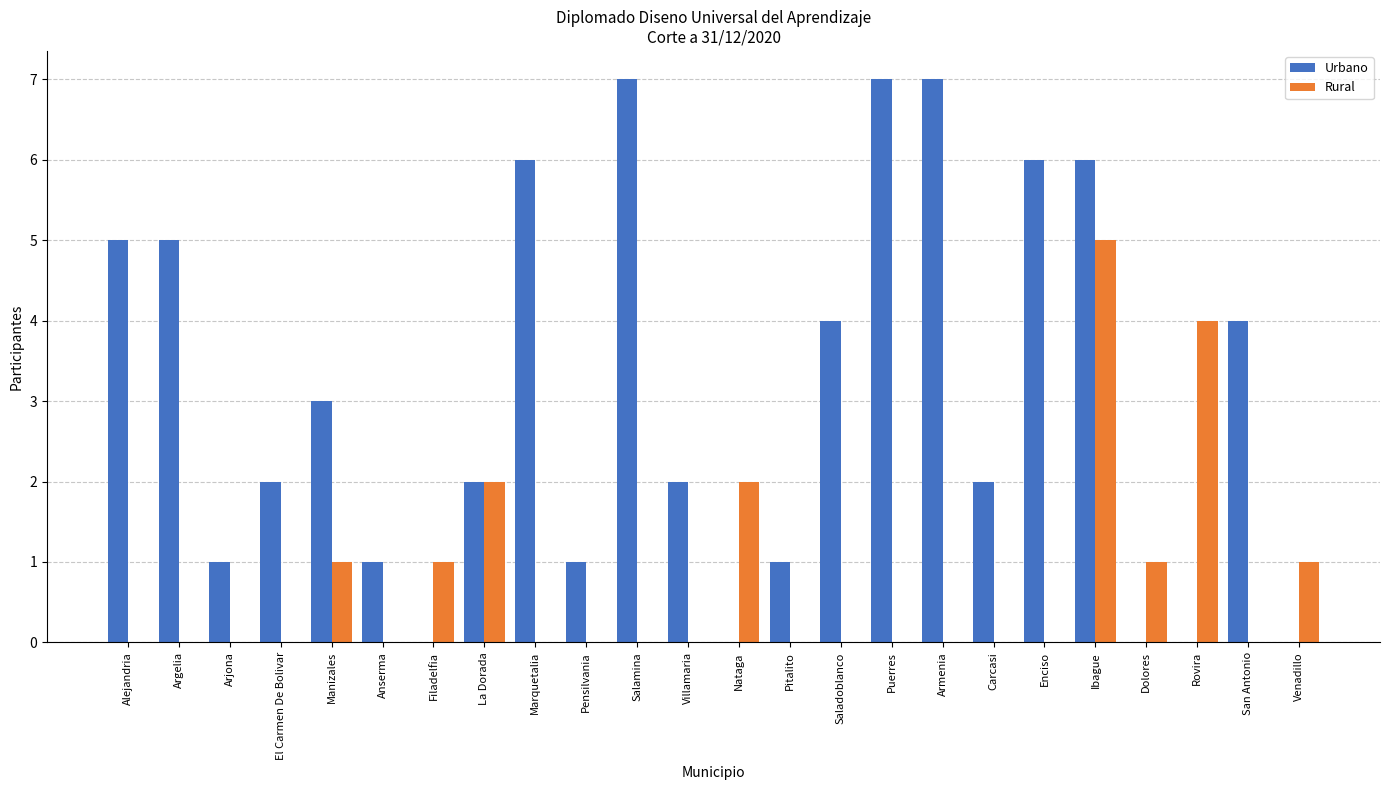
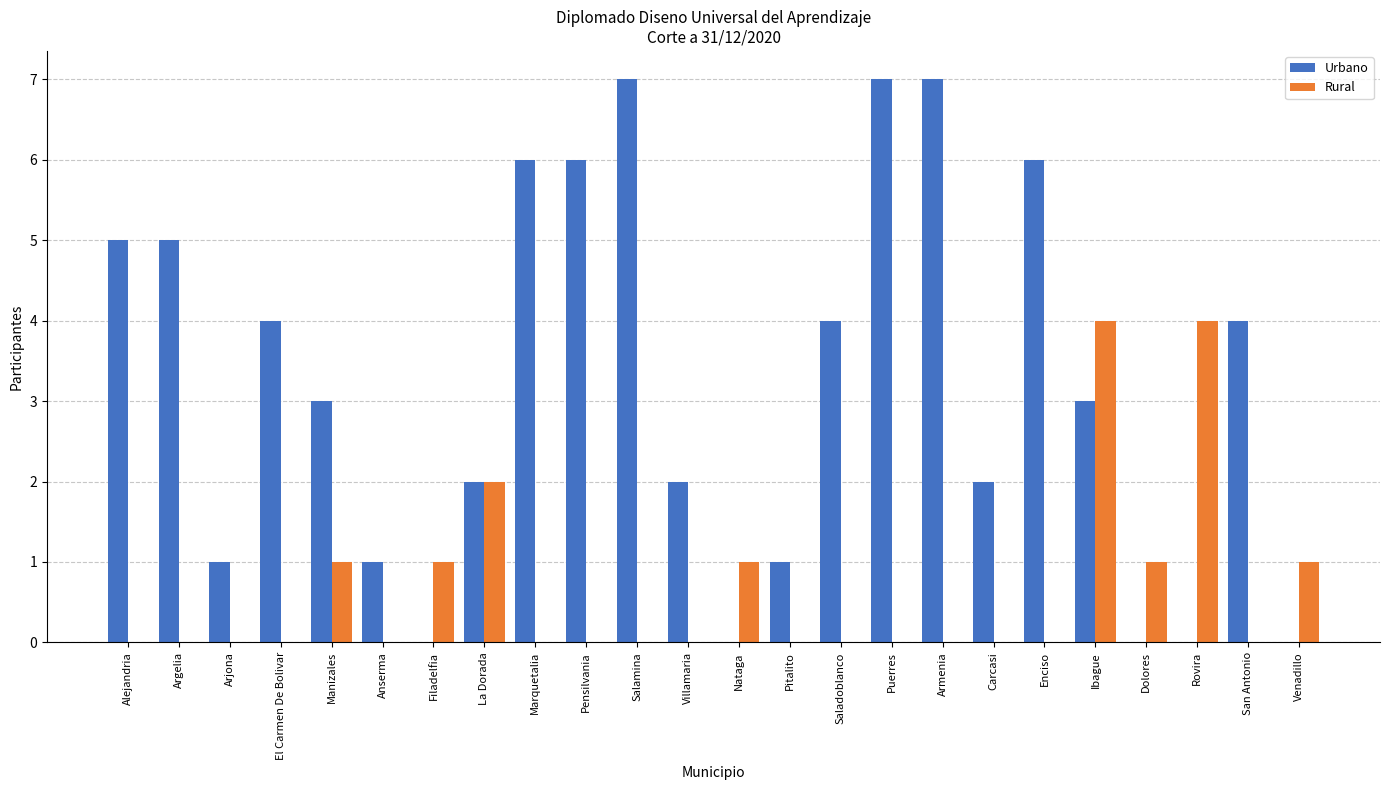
  {
    "Urbano": {
      "Alejandria": 5,
      "Argelia": 5,
      "Arjona": 1,
-     "El Carmen De Bolivar": 2,
+     "El Carmen De Bolivar": 4,
      "Manizales": 3,
      "Anserma": 1,
      "Filadelfia": 0,
      "La Dorada": 2,
      "Marquetalia": 6,
-     "Pensilvania": 1,
+     "Pensilvania": 6,
      "Salamina": 7,
      "Villamaria": 2,
      "Nataga": 0,
      "Pitalito": 1,
      "Saladoblanco": 4,
      "Puerres": 7,
      "Armenia": 7,
      "Carcasi": 2,
      "Enciso": 6,
-     "Ibague": 6,
+     "Ibague": 3,
      "Dolores": 0,
      "Rovira": 0,
      "San Antonio": 4,
      "Venadillo": 0
    },
    "Rural": {
      "Alejandria": 0,
      "Argelia": 0,
      "Arjona": 0,
      "El Carmen De Bolivar": 0,
      "Manizales": 1,
      "Anserma": 0,
      "Filadelfia": 1,
      "La Dorada": 2,
      "Marquetalia": 0,
      "Pensilvania": 0,
      "Salamina": 0,
      "Villamaria": 0,
-     "Nataga": 2,
+     "Nataga": 1,
      "Pitalito": 0,
      "Saladoblanco": 0,
      "Puerres": 0,
      "Armenia": 0,
      "Carcasi": 0,
      "Enciso": 0,
-     "Ibague": 5,
+     "Ibague": 4,
      "Dolores": 1,
      "Rovira": 4,
      "San Antonio": 0,
      "Venadillo": 1
    }
  }
